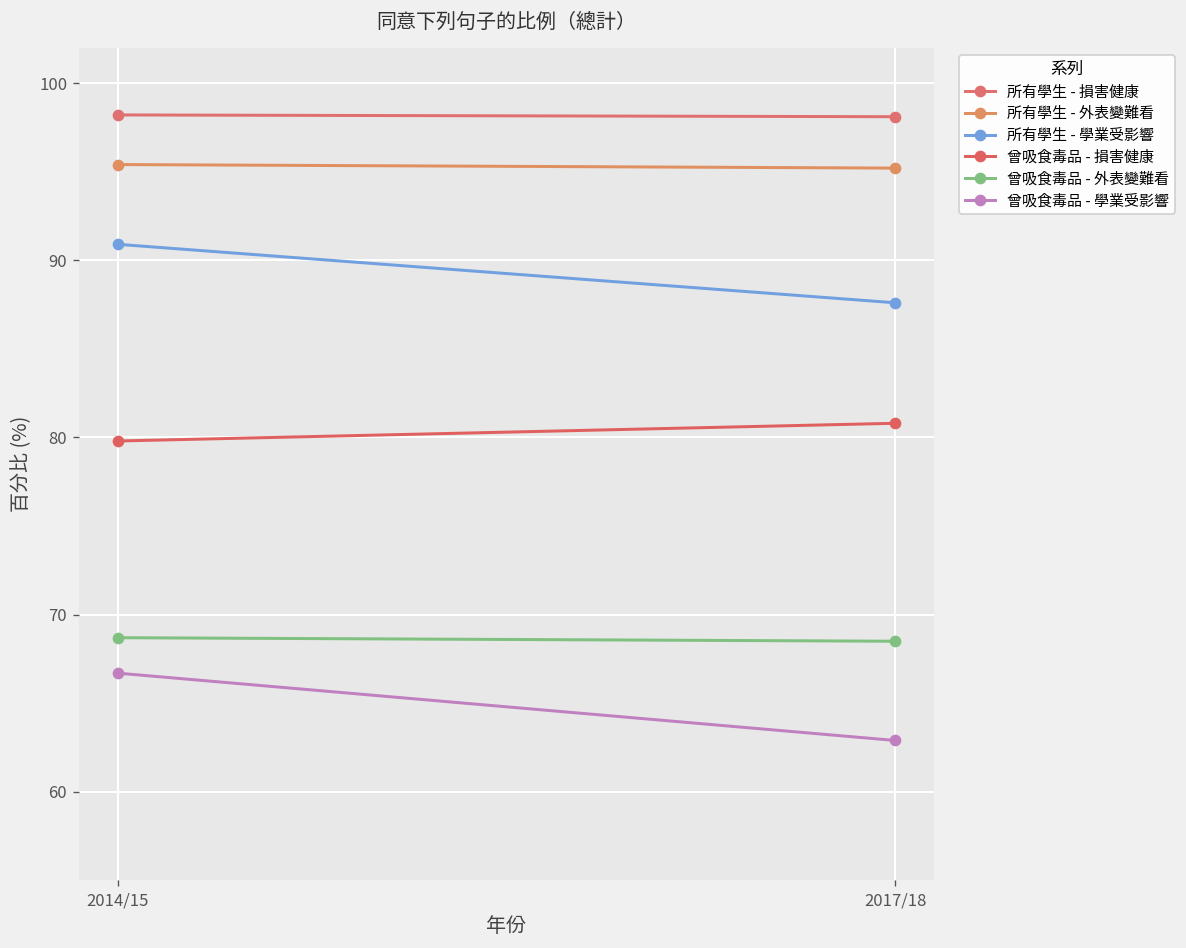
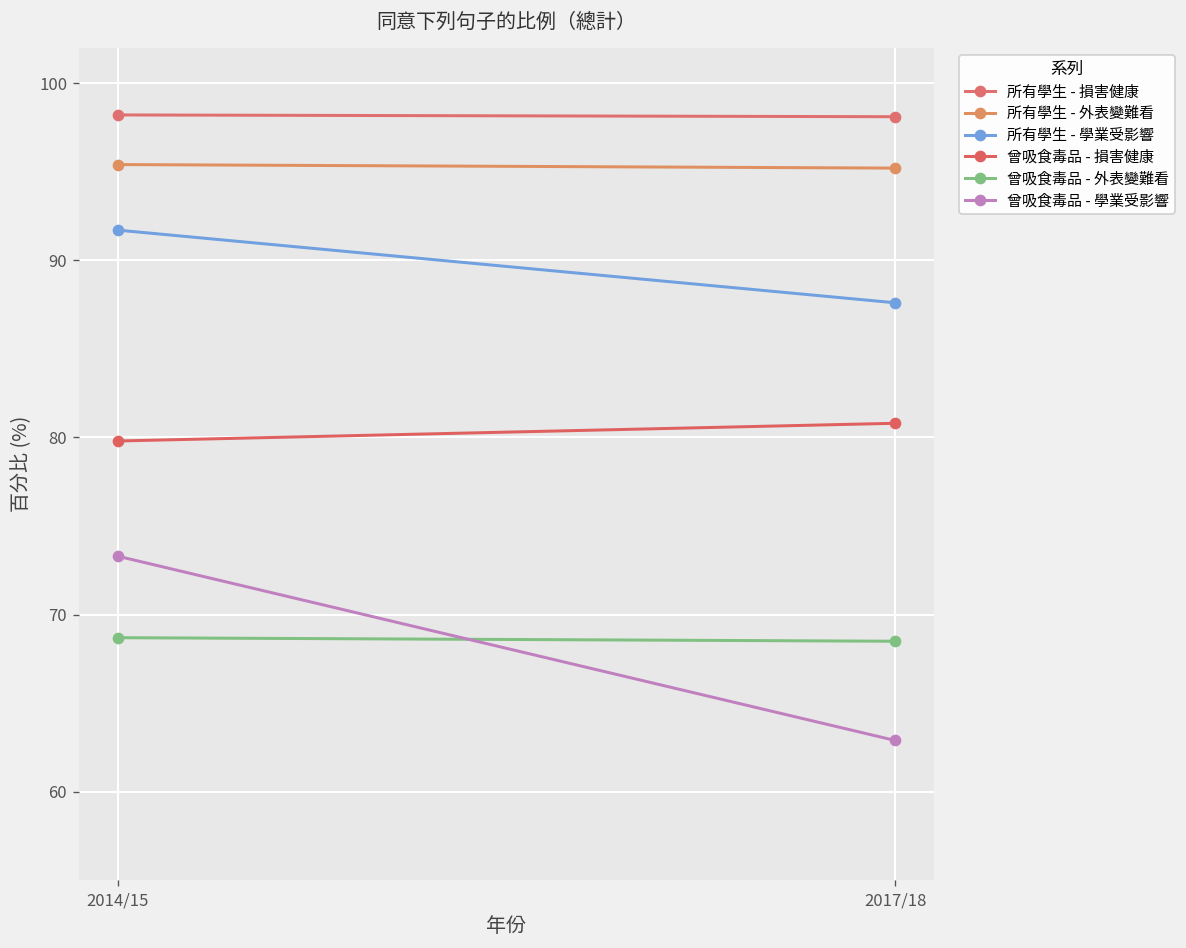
  {
    "所有學生 - 學業受影響": {
-     "2014/15": 90.9,
+     "2014/15": 91.7,
      "2017/18": 87.6
    },
    "曾吸食毒品 - 外表變難看": {
      "2014/15": 68.7,
      "2017/18": 68.5
    },
    "曾吸食毒品 - 學業受影響": {
-     "2014/15": 66.7,
+     "2014/15": 73.3,
      "2017/18": 62.9
    }
  }
